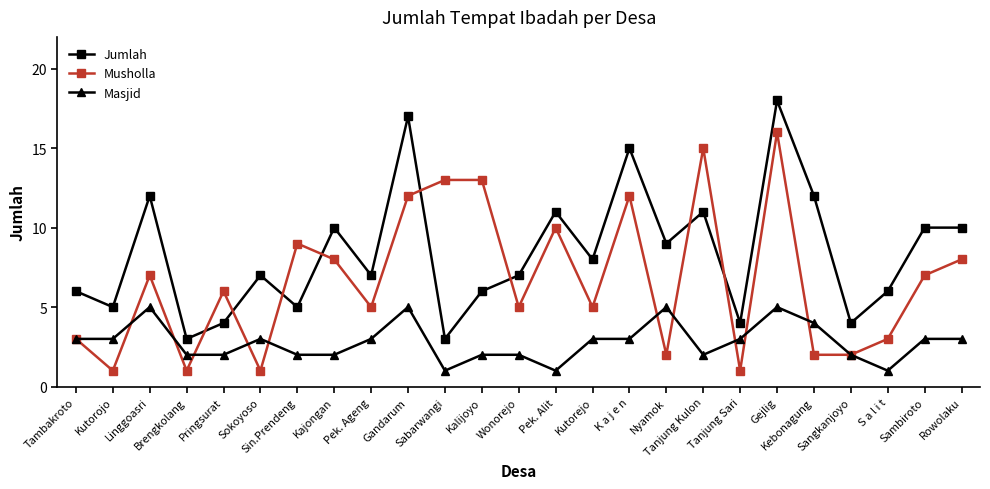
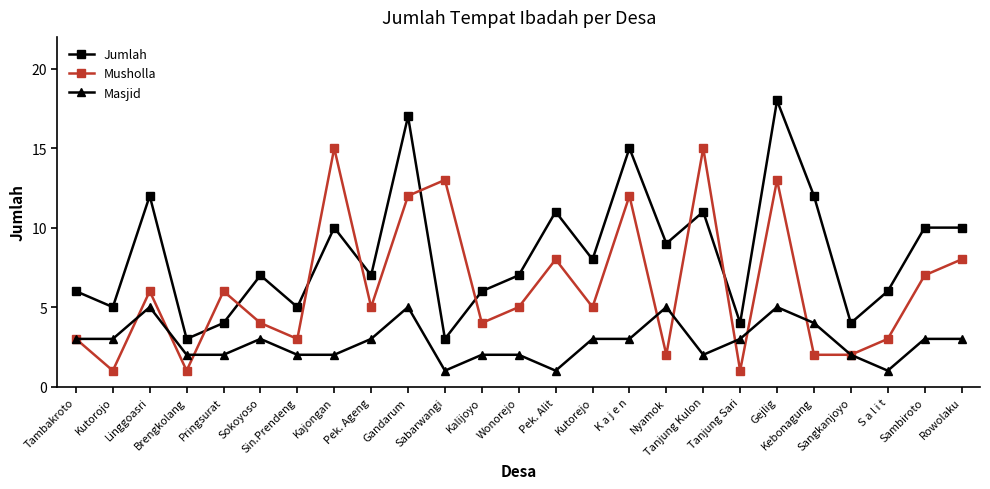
  {
    "Musholla": {
      "Kutorojo": 1,
-     "Linggoasri": 7,
+     "Linggoasri": 6,
      "Brengkolang": 1,
      "Pringsurat": 6,
-     "Sokoyoso": 1,
-     "Sin.Prendeng": 9,
-     "Kajongan": 8,
+     "Sokoyoso": 4,
+     "Sin.Prendeng": 3,
+     "Kajongan": 15,
      "Pek. Ageng": 5,
      "Gandarum": 12,
      "Sabarwangi": 13,
-     "Kalijoyo": 13,
+     "Kalijoyo": 4,
      "Wonorejo": 5,
-     "Pek. Alit": 10,
+     "Pek. Alit": 8,
      "Kutorejo": 5,
      "K a j e n": 12,
      "Nyamok": 2,
      "Tanjung Kulon": 15,
      "Tanjung Sari": 1,
-     "Gejlig": 16,
+     "Gejlig": 13,
      "Kebonagung": 2,
      "S a l i t": 3,
      "Sambiroto": 7,
      "Rowolaku": 8
    }
  }
